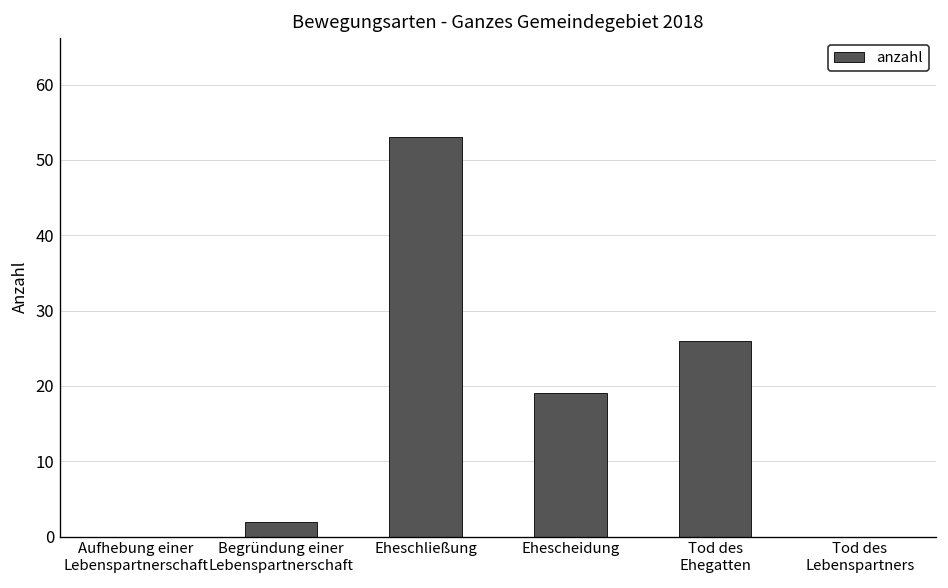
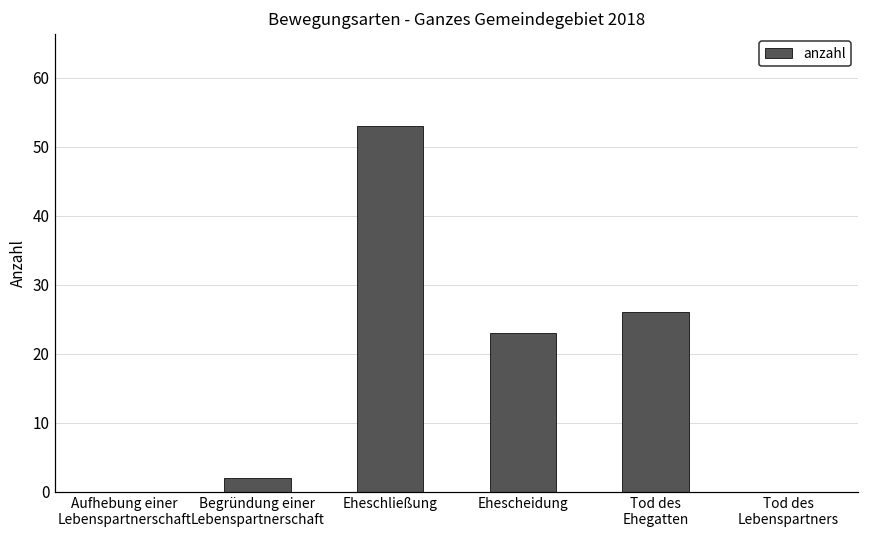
  {
    "Aufhebung einer Lebenspartnerschaft": 0,
    "Begründung einer Lebenspartnerschaft": 2,
    "Eheschließung": 53,
-   "Ehescheidung": 19,
+   "Ehescheidung": 23,
    "Tod des Ehegatten": 26,
    "Tod des Lebenspartners": 0
  }
